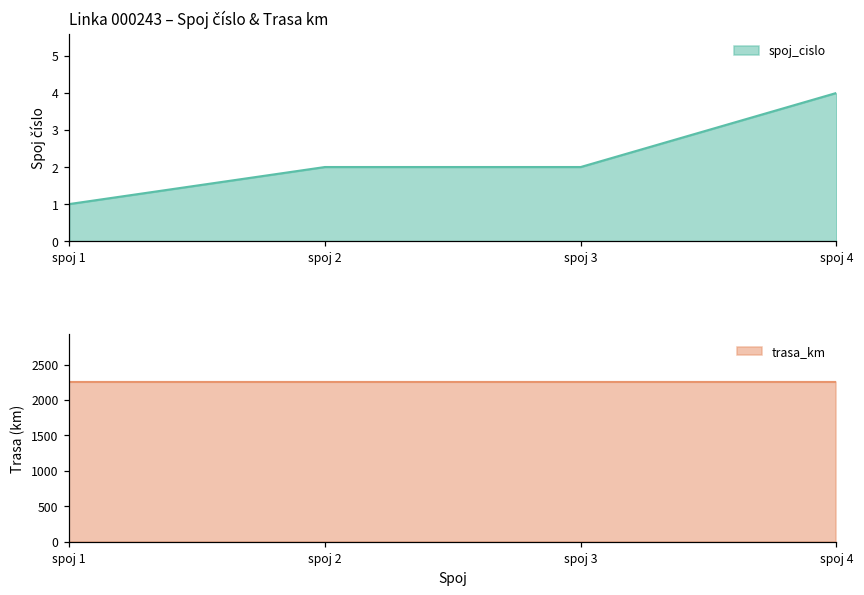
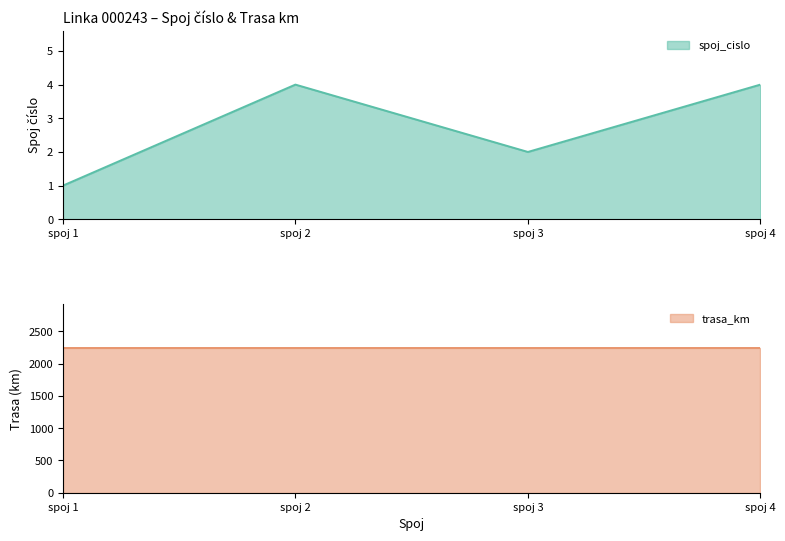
  {
    "Linka 000243 – Spoj číslo & Trasa km": {
      "spoj 1": 1,
-     "spoj 2": 2,
+     "spoj 2": 4,
      "spoj 3": 2,
      "spoj 4": 4
    }
  }
